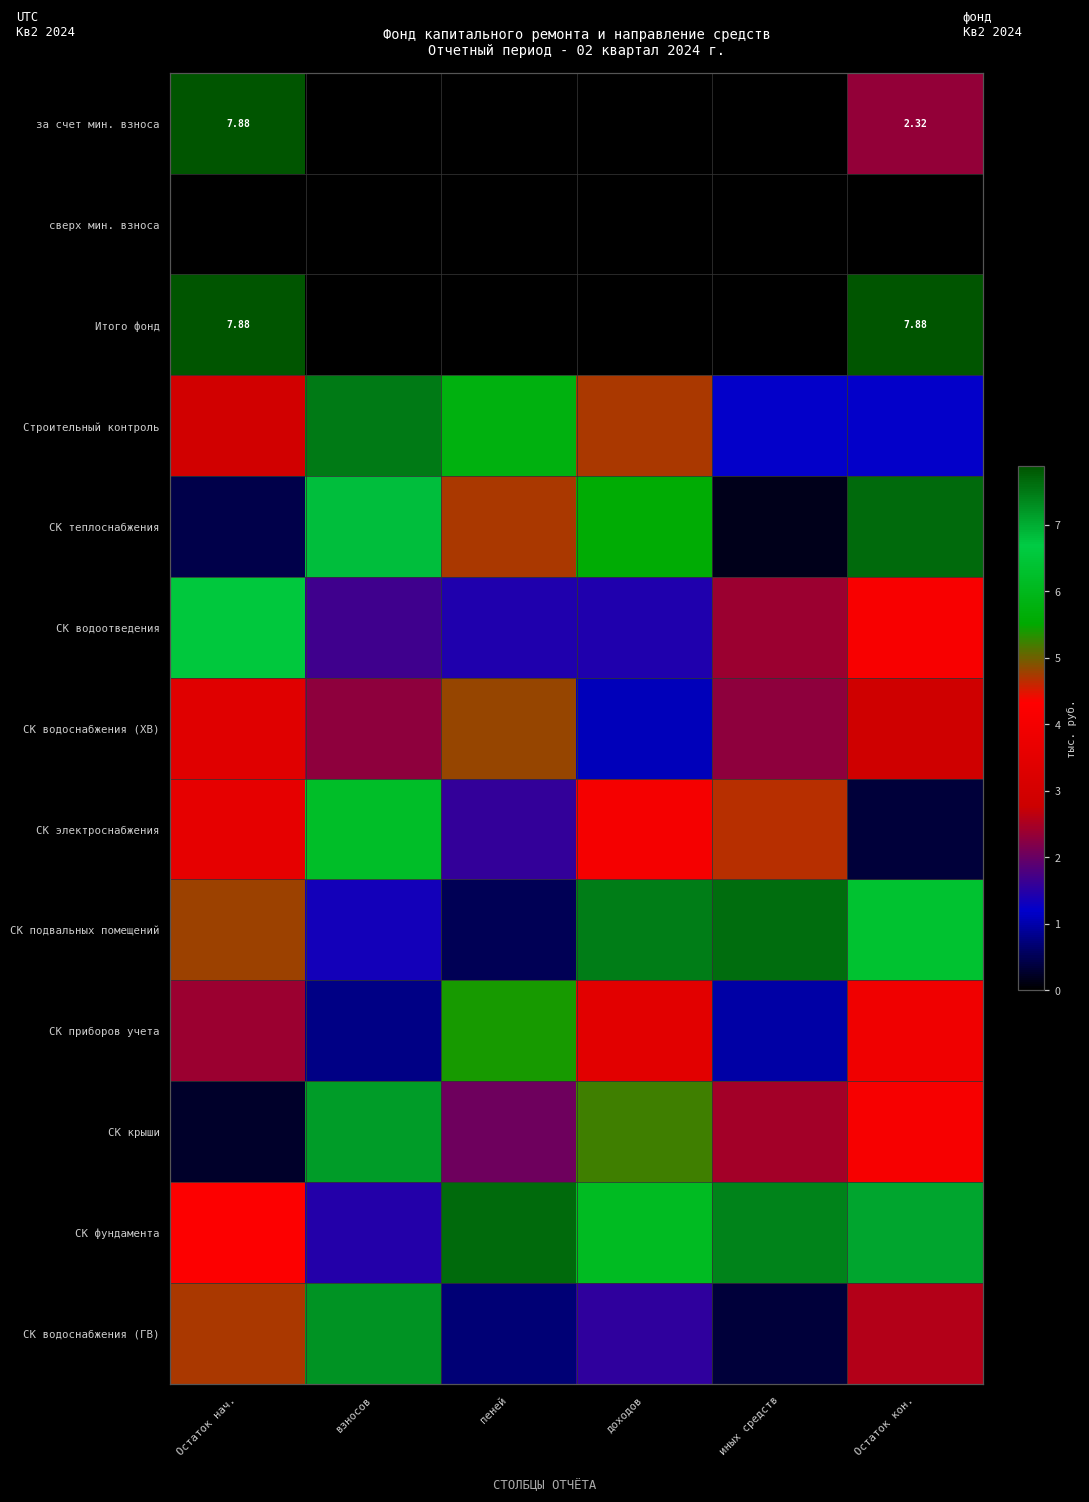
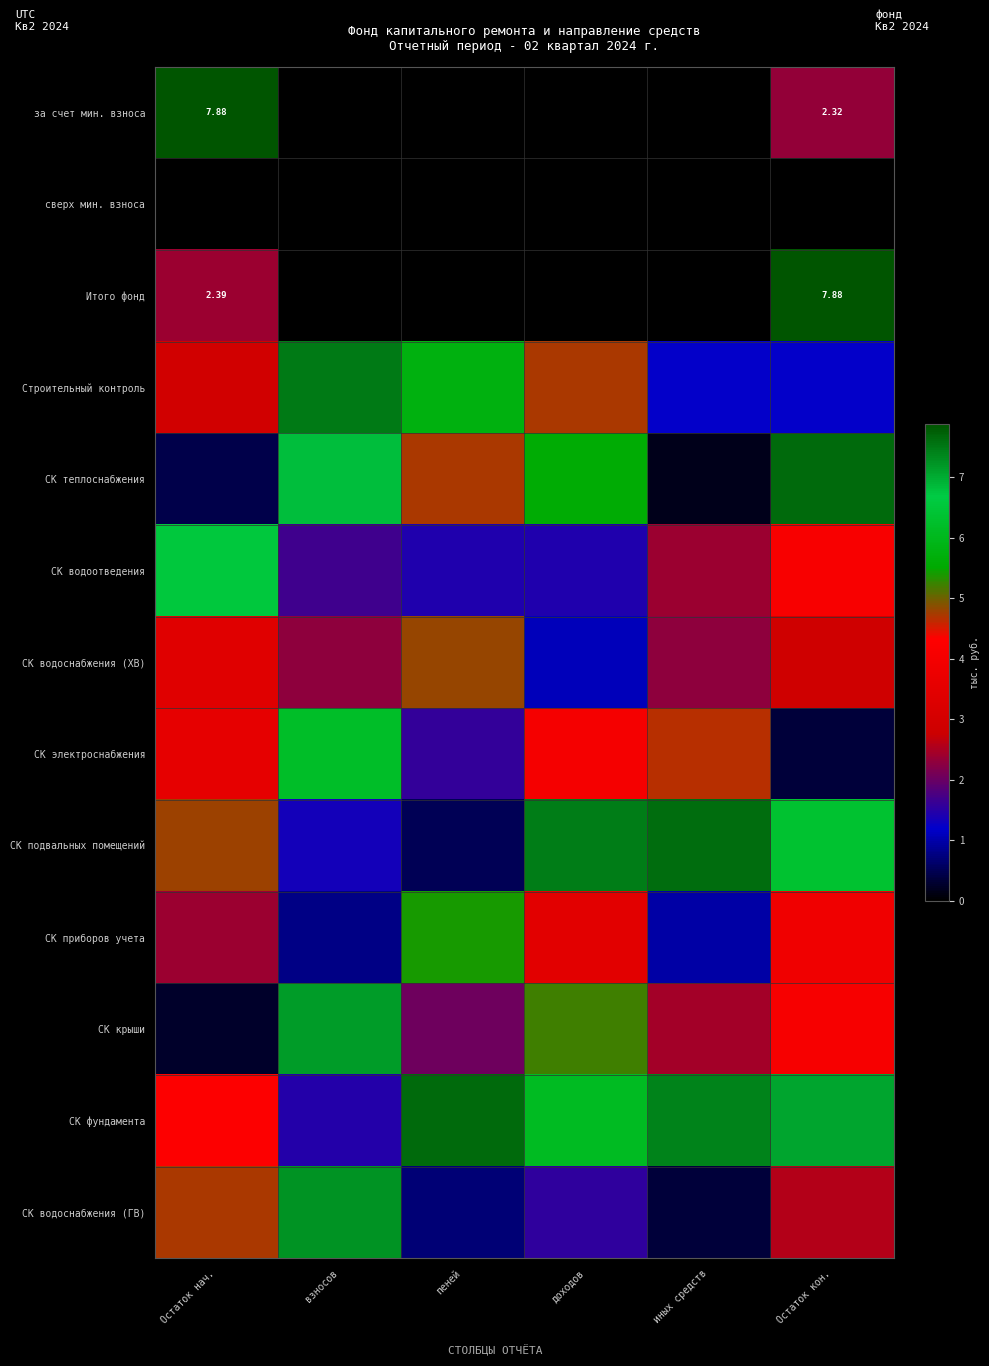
  {
    "за счет мин. взноса": {
      "Остаток нач.": 7.88,
      "Остаток кон.": 2.32
    },
    "Итого фонд": {
-     "Остаток нач.": 7.88,
+     "Остаток нач.": 2.39,
      "Остаток кон.": 7.88
    }
  }
